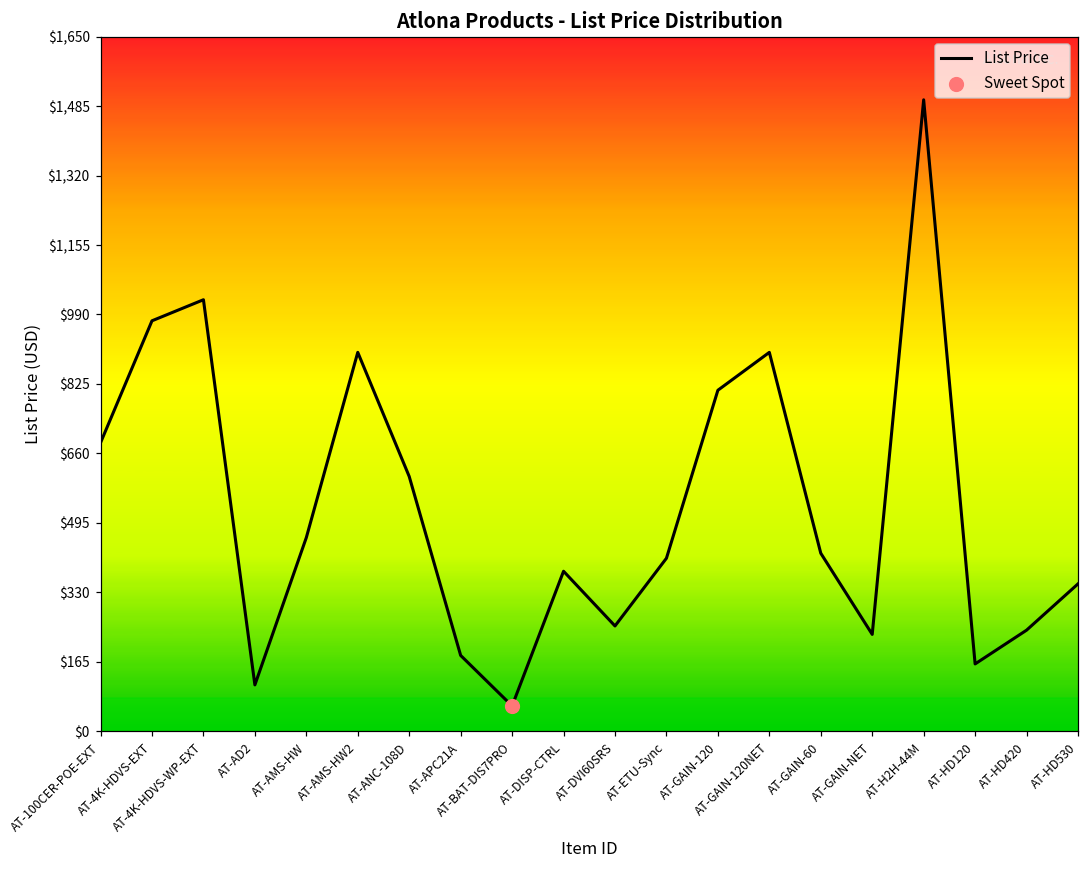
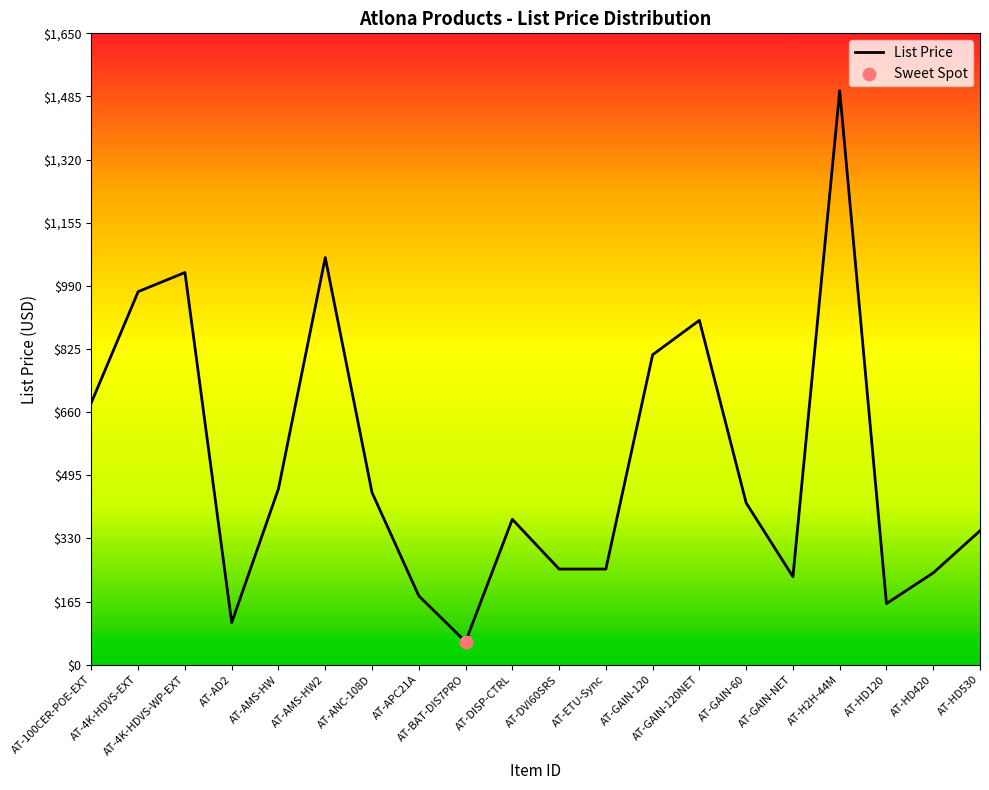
  {
    "List Price": {
      "AT-100CER-POE-EXT": "$690",
      "AT-4K-HDVS-EXT": "$980",
      "AT-4K-HDVS-WP-EXT": "$1,030",
      "AT-AD2": "$110",
      "AT-AMS-HW": "$460",
-     "AT-AMS-HW2": "$900",
-     "AT-ANC-108D": "$610",
+     "AT-AMS-HW2": "$1,060",
+     "AT-ANC-108D": "$450",
      "AT-APC21A": "$180",
      "AT-DISP-CTRL": "$380",
      "AT-DVI60SRS": "$250",
-     "AT-ETU-Sync": "$410",
+     "AT-ETU-Sync": "$250",
      "AT-GAIN-120": "$810",
      "AT-GAIN-120NET": "$900",
      "AT-GAIN-60": "$420",
      "AT-GAIN-NET": "$230",
      "AT-H2H-44M": "$1,500",
      "AT-HD120": "$160",
      "AT-HD420": "$240",
      "AT-HD530": "$350"
    }
  }
